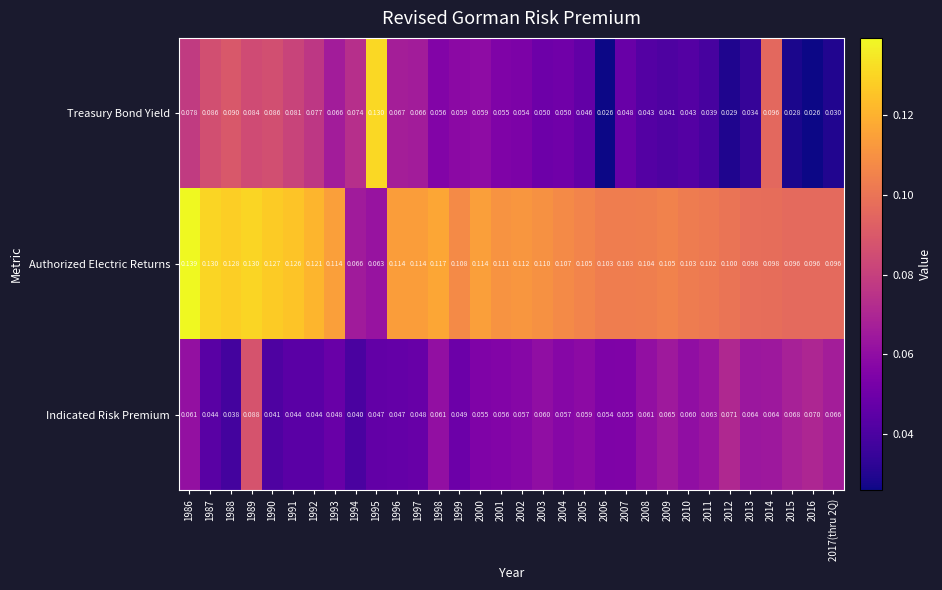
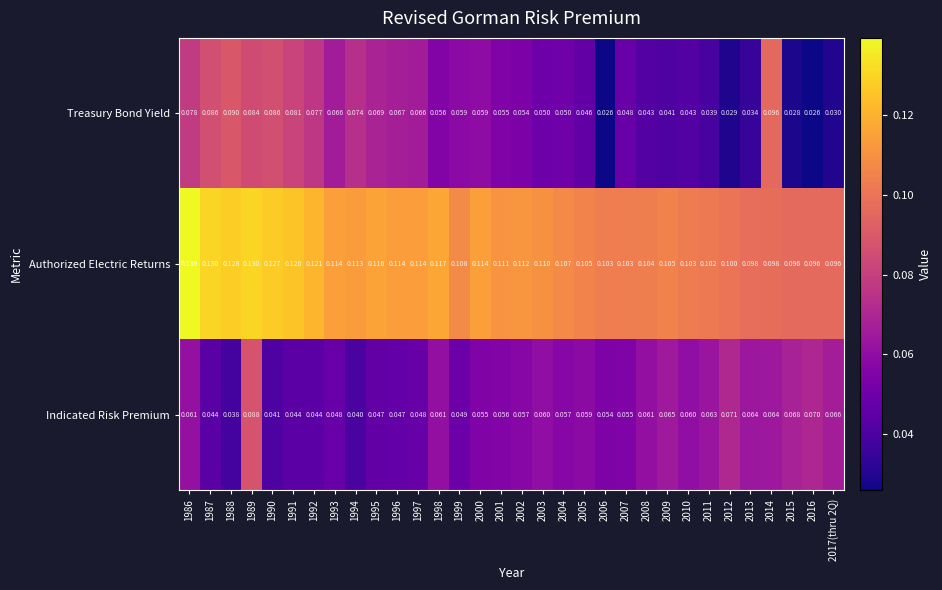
  {
    "Treasury Bond Yield": {
      "1986": 0.078,
      "1987": 0.086,
      "1988": 0.090,
      "1989": 0.084,
      "1990": 0.086,
      "1991": 0.081,
      "1992": 0.077,
      "1993": 0.066,
      "1994": 0.074,
-     "1995": 0.130,
+     "1995": 0.069,
      "1996": 0.067,
      "1997": 0.066,
      "1998": 0.056,
      "1999": 0.059,
      "2000": 0.059,
      "2001": 0.055,
      "2002": 0.054,
      "2003": 0.050,
      "2004": 0.050,
      "2005": 0.046,
      "2006": 0.026,
      "2007": 0.048,
      "2008": 0.043,
      "2009": 0.041,
      "2010": 0.043,
      "2011": 0.039,
      "2012": 0.029,
      "2013": 0.034,
      "2014": 0.096,
      "2015": 0.028,
      "2016": 0.026,
      "2017(thru 2Q)": 0.030
    },
    "Authorized Electric Returns": {
      "1986": 0.139,
      "1987": 0.130,
      "1988": 0.128,
      "1989": 0.130,
      "1990": 0.127,
      "1991": 0.126,
      "1992": 0.121,
      "1993": 0.114,
-     "1994": 0.066,
-     "1995": 0.063,
+     "1994": 0.113,
+     "1995": 0.116,
      "1996": 0.114,
      "1997": 0.114,
      "1998": 0.117,
      "1999": 0.108,
      "2000": 0.114,
      "2001": 0.111,
      "2002": 0.112,
      "2003": 0.110,
      "2004": 0.107,
      "2005": 0.105,
      "2006": 0.103,
      "2007": 0.103,
      "2008": 0.104,
      "2009": 0.105,
      "2010": 0.103,
      "2011": 0.102,
      "2012": 0.100,
      "2013": 0.098,
      "2014": 0.098,
      "2015": 0.096,
      "2016": 0.096,
      "2017(thru 2Q)": 0.096
    },
    "Indicated Risk Premium": {
      "1986": 0.061,
      "1987": 0.044,
      "1988": 0.038,
      "1989": 0.088,
      "1990": 0.041,
      "1991": 0.044,
      "1992": 0.044,
      "1993": 0.048,
      "1994": 0.040,
      "1995": 0.047,
      "1996": 0.047,
      "1997": 0.048,
      "1998": 0.061,
      "1999": 0.049,
      "2000": 0.055,
      "2001": 0.056,
      "2002": 0.057,
      "2003": 0.060,
      "2004": 0.057,
      "2005": 0.059,
      "2006": 0.054,
      "2007": 0.055,
      "2008": 0.061,
      "2009": 0.065,
      "2010": 0.060,
      "2011": 0.063,
      "2012": 0.071,
      "2013": 0.064,
      "2014": 0.064,
      "2015": 0.068,
      "2016": 0.070,
      "2017(thru 2Q)": 0.066
    }
  }
